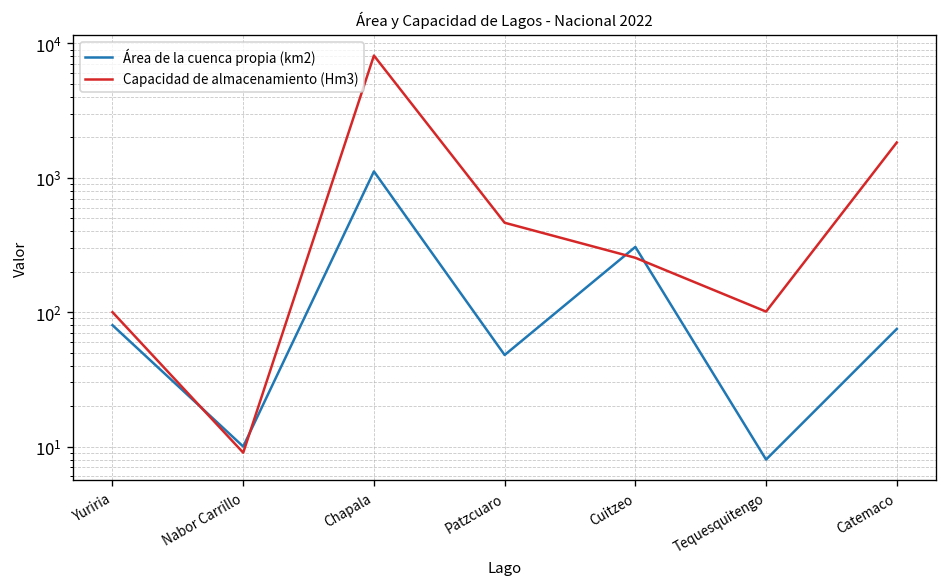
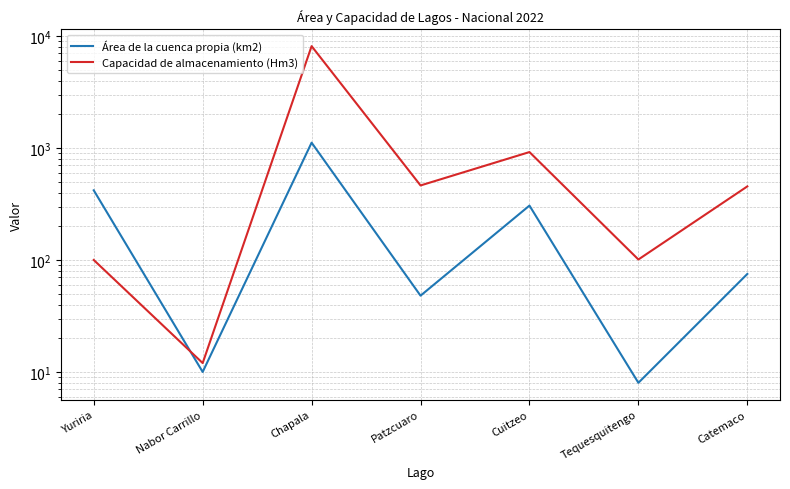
  {
    "Área de la cuenca propia (km2)": {
-     "Yuriria": 80,
+     "Yuriria": 420,
      "Nabor Carrillo": 10,
      "Chapala": 1100,
      "Patzcuaro": 48,
      "Cuitzeo": 310,
      "Tequesquitengo": 8,
      "Catemaco": 80
    },
    "Capacidad de almacenamiento (Hm3)": {
      "Yuriria": 100,
-     "Nabor Carrillo": 9,
+     "Nabor Carrillo": 12,
      "Chapala": 8000,
      "Patzcuaro": 460,
-     "Cuitzeo": 250,
+     "Cuitzeo": 900,
      "Tequesquitengo": 100,
-     "Catemaco": 1800
+     "Catemaco": 450
    }
  }
